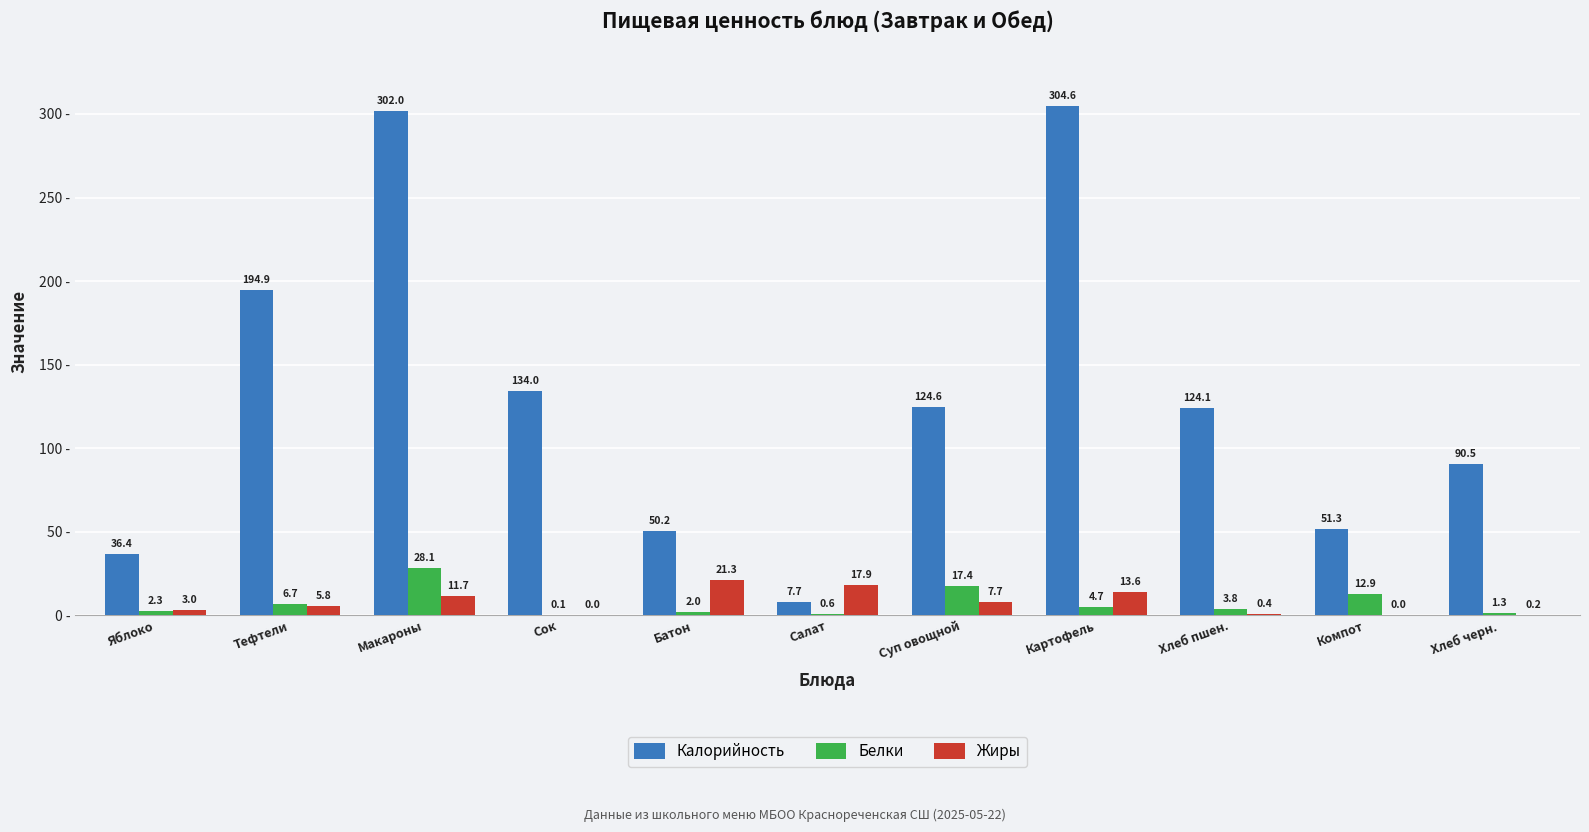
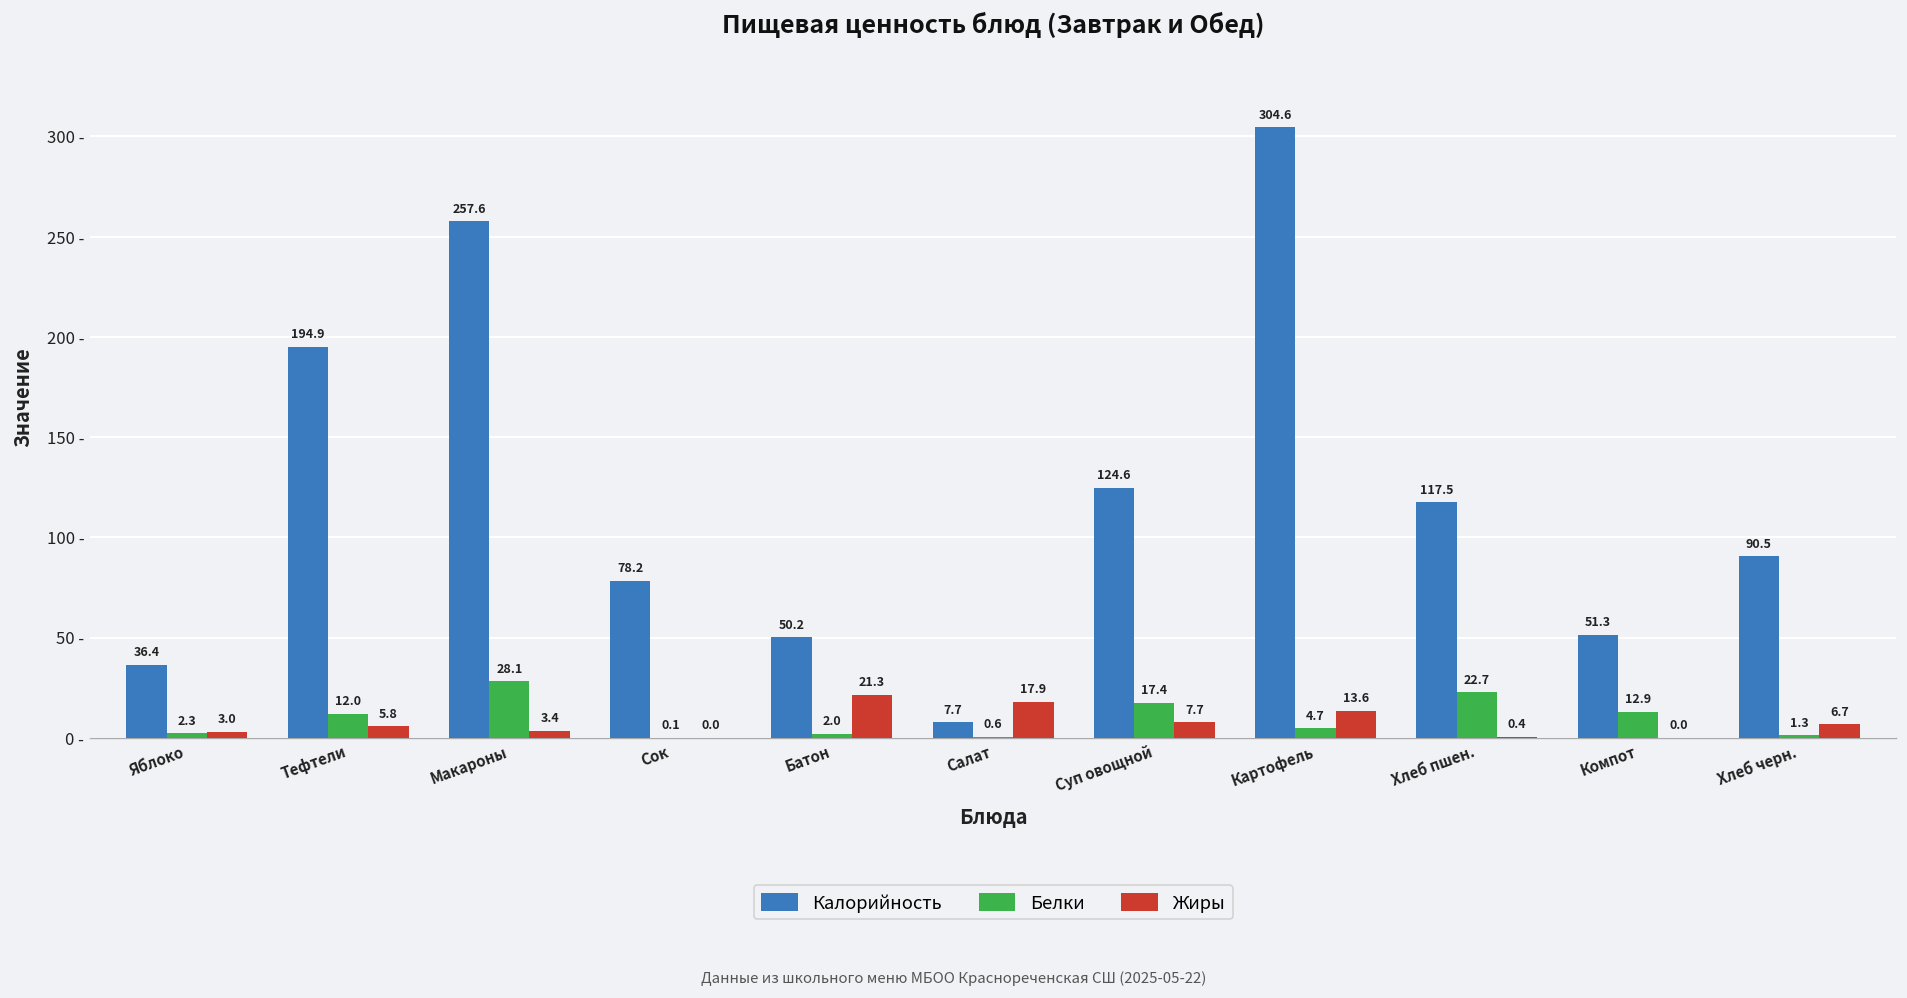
  {
    "Калорийность": {
      "Яблоко": 36.4,
      "Тефтели": 194.9,
-     "Макароны": 302.0,
-     "Сок": 134.0,
+     "Макароны": 257.6,
+     "Сок": 78.2,
      "Батон": 50.2,
      "Салат": 7.7,
      "Суп овощной": 124.6,
      "Картофель": 304.6,
-     "Хлеб пшен.": 124.1,
+     "Хлеб пшен.": 117.5,
      "Компот": 51.3,
      "Хлеб черн.": 90.5
    },
    "Белки": {
      "Яблоко": 2.3,
-     "Тефтели": 6.7,
+     "Тефтели": 12.0,
      "Макароны": 28.1,
      "Сок": 0.1,
      "Батон": 2.0,
      "Салат": 0.6,
      "Суп овощной": 17.4,
      "Картофель": 4.7,
-     "Хлеб пшен.": 3.8,
+     "Хлеб пшен.": 22.7,
      "Компот": 12.9,
      "Хлеб черн.": 1.3
    },
    "Жиры": {
      "Яблоко": 3.0,
      "Тефтели": 5.8,
-     "Макароны": 11.7,
+     "Макароны": 3.4,
      "Сок": 0.0,
      "Батон": 21.3,
      "Салат": 17.9,
      "Суп овощной": 7.7,
      "Картофель": 13.6,
      "Хлеб пшен.": 0.4,
      "Компот": 0.0,
-     "Хлеб черн.": 0.2
+     "Хлеб черн.": 6.7
    }
  }
